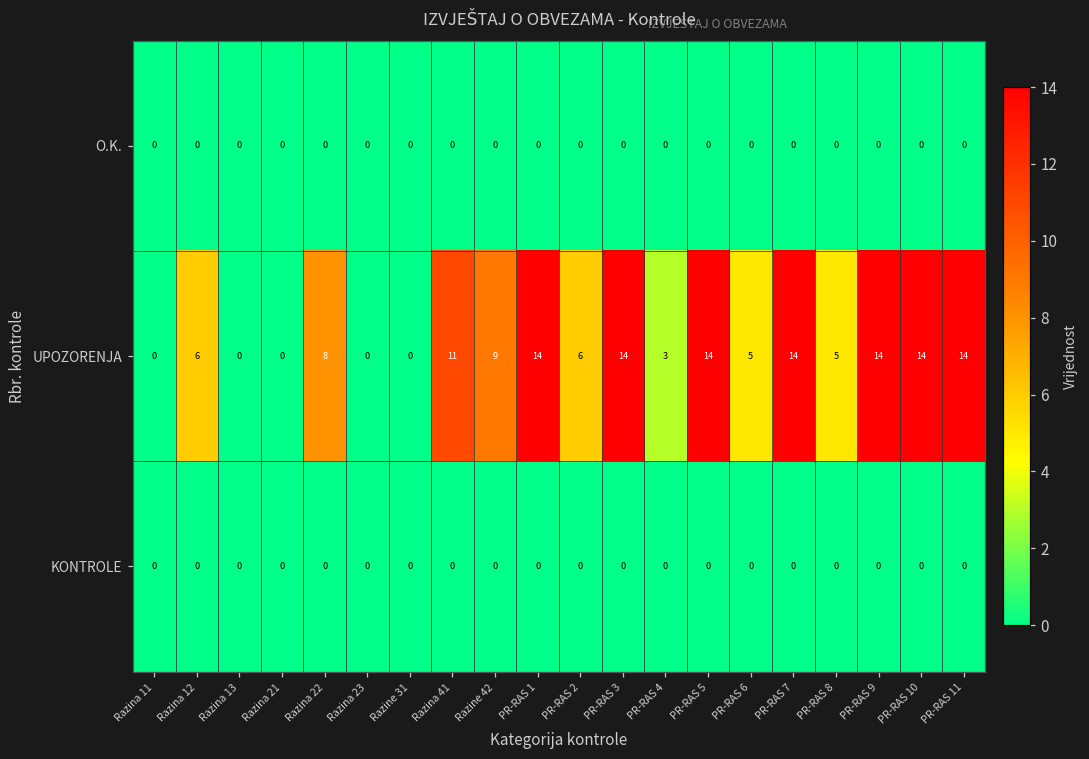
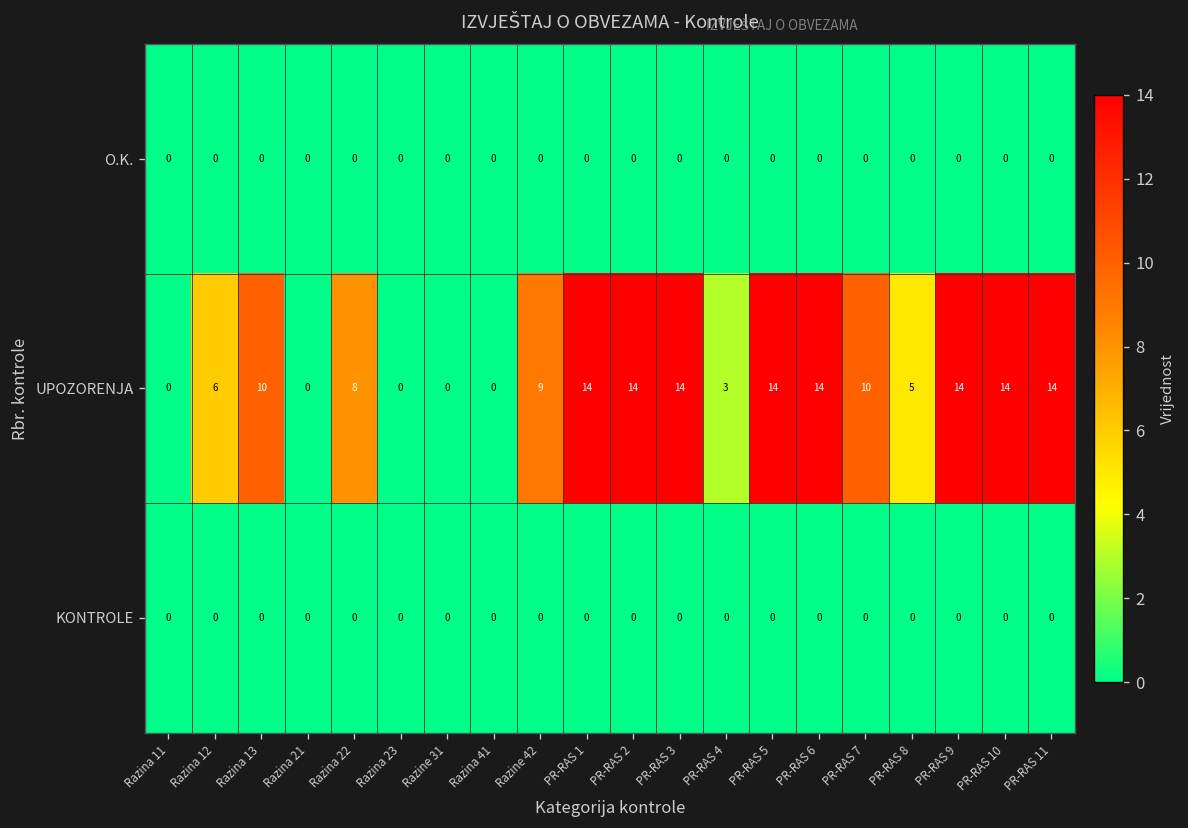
  {
    "O.K.": {
      "Razina 11": 0,
      "Razina 12": 0,
      "Razina 13": 0,
      "Razina 21": 0,
      "Razina 22": 0,
      "Razina 23": 0,
      "Razine 31": 0,
      "Razina 41": 0,
      "Razine 42": 0,
      "PR-RAS 1": 0,
      "PR-RAS 2": 0,
      "PR-RAS 3": 0,
      "PR-RAS 4": 0,
      "PR-RAS 5": 0,
      "PR-RAS 6": 0,
      "PR-RAS 7": 0,
      "PR-RAS 8": 0,
      "PR-RAS 9": 0,
      "PR-RAS 10": 0,
      "PR-RAS 11": 0
    },
    "UPOZORENJA": {
      "Razina 11": 0,
      "Razina 12": 6,
-     "Razina 13": 0,
+     "Razina 13": 10,
      "Razina 21": 0,
      "Razina 22": 8,
      "Razina 23": 0,
      "Razine 31": 0,
-     "Razina 41": 11,
+     "Razina 41": 0,
      "Razine 42": 9,
      "PR-RAS 1": 14,
-     "PR-RAS 2": 6,
+     "PR-RAS 2": 14,
      "PR-RAS 3": 14,
      "PR-RAS 4": 3,
      "PR-RAS 5": 14,
-     "PR-RAS 6": 5,
-     "PR-RAS 7": 14,
+     "PR-RAS 6": 14,
+     "PR-RAS 7": 10,
      "PR-RAS 8": 5,
      "PR-RAS 9": 14,
      "PR-RAS 10": 14,
      "PR-RAS 11": 14
    },
    "KONTROLE": {
      "Razina 11": 0,
      "Razina 12": 0,
      "Razina 13": 0,
      "Razina 21": 0,
      "Razina 22": 0,
      "Razina 23": 0,
      "Razine 31": 0,
      "Razina 41": 0,
      "Razine 42": 0,
      "PR-RAS 1": 0,
      "PR-RAS 2": 0,
      "PR-RAS 3": 0,
      "PR-RAS 4": 0,
      "PR-RAS 5": 0,
      "PR-RAS 6": 0,
      "PR-RAS 7": 0,
      "PR-RAS 8": 0,
      "PR-RAS 9": 0,
      "PR-RAS 10": 0,
      "PR-RAS 11": 0
    }
  }
